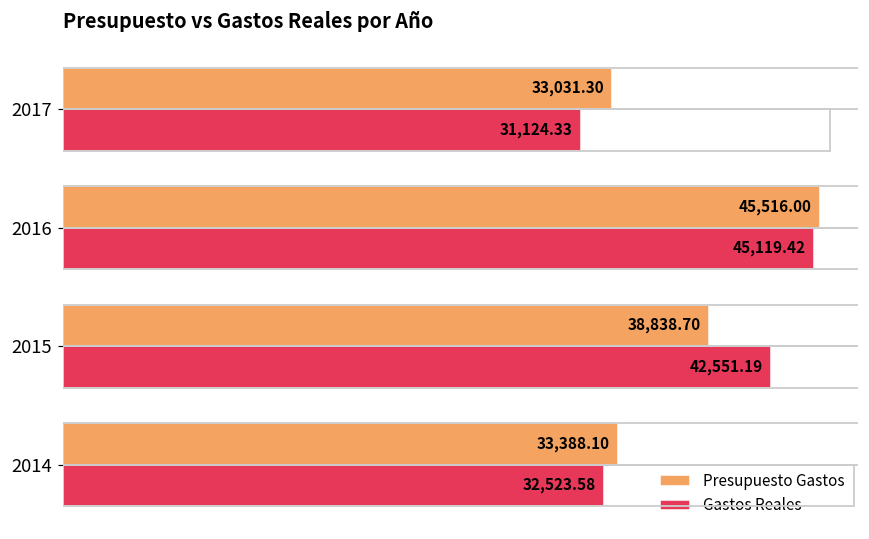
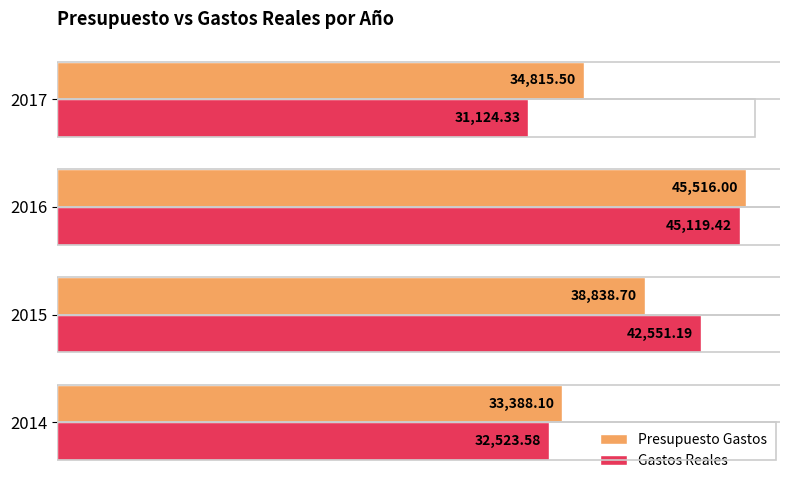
  {
    "Presupuesto Gastos": {
-     "2017": "33,031.30",
+     "2017": "34,815.50",
      "2016": "45,516.00",
      "2015": "38,838.70",
      "2014": "33,388.10"
    },
    "Gastos Reales": {
      "2017": "31,124.33",
      "2016": "45,119.42",
      "2015": "42,551.19",
      "2014": "32,523.58"
    }
  }
